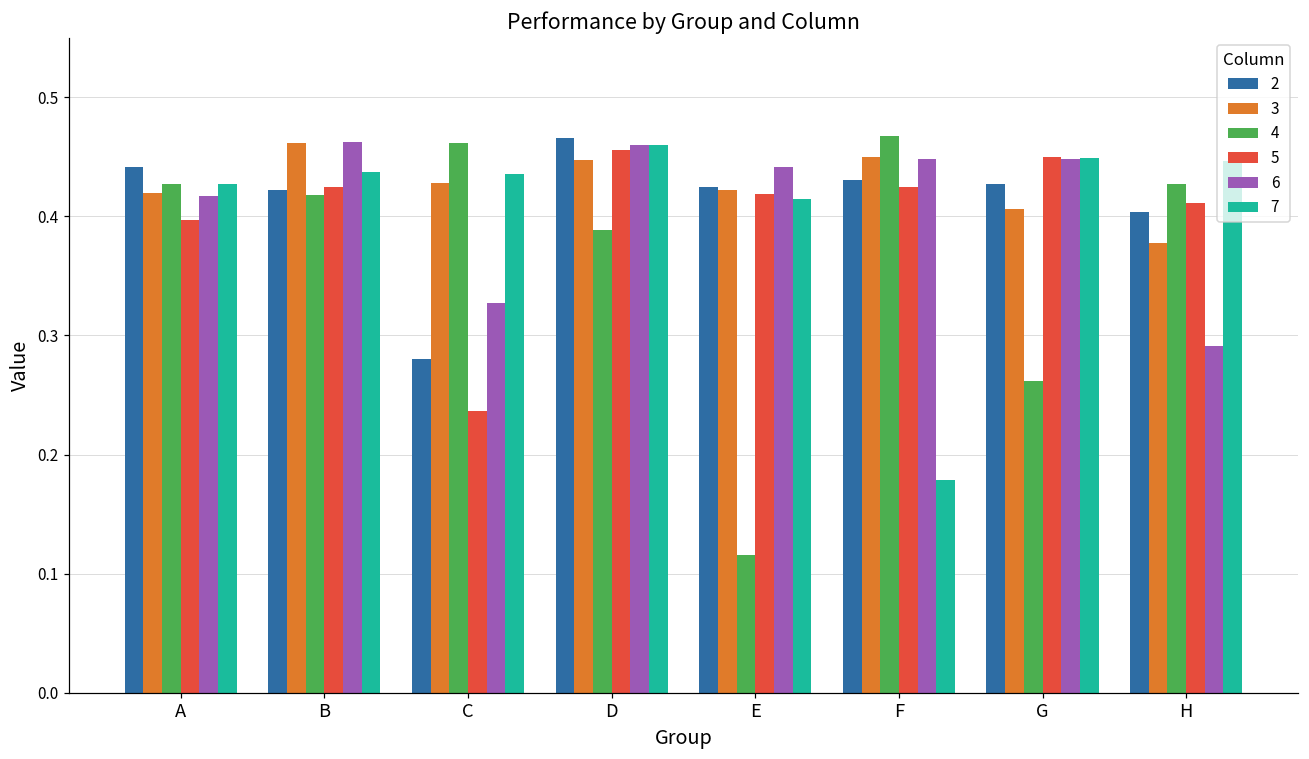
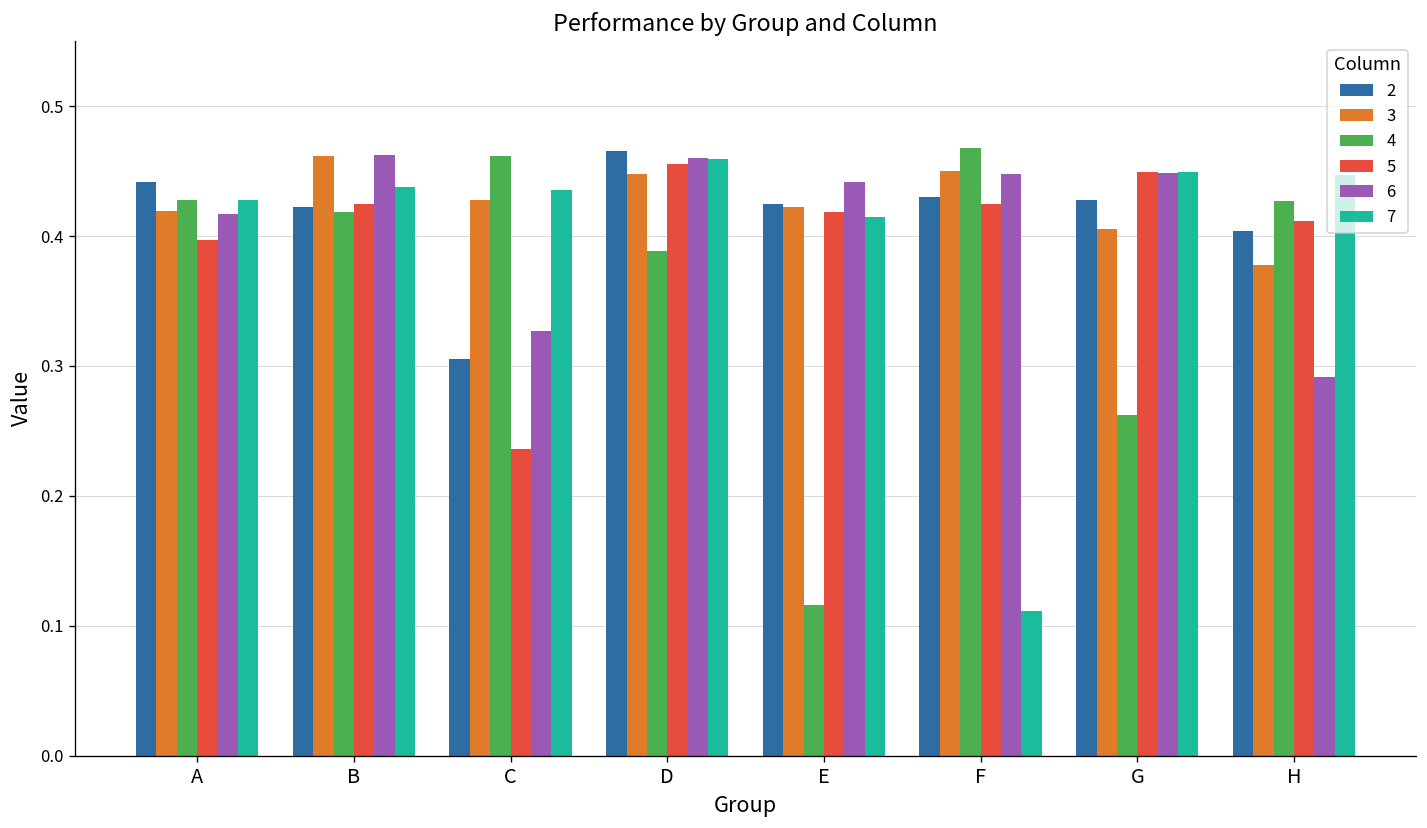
  {
    "2": {
      "A": 0.442,
      "B": 0.422,
-     "C": 0.281,
+     "C": 0.306,
      "D": 0.466,
      "E": 0.425,
      "F": 0.430,
      "G": 0.428,
      "H": 0.404
    },
    "4": {
      "A": 0.428,
      "B": 0.418,
      "C": 0.461,
      "D": 0.388,
      "E": 0.116,
      "F": 0.467,
      "G": 0.262,
      "H": 0.427
    },
    "6": {
      "A": 0.417,
      "B": 0.463,
      "C": 0.327,
      "D": 0.460,
      "E": 0.442,
      "F": 0.448,
      "G": 0.449,
      "H": 0.292
    },
    "7": {
      "A": 0.428,
      "B": 0.438,
      "C": 0.436,
      "D": 0.460,
      "E": 0.415,
-     "F": 0.179,
+     "F": 0.111,
      "G": 0.449
    }
  }
